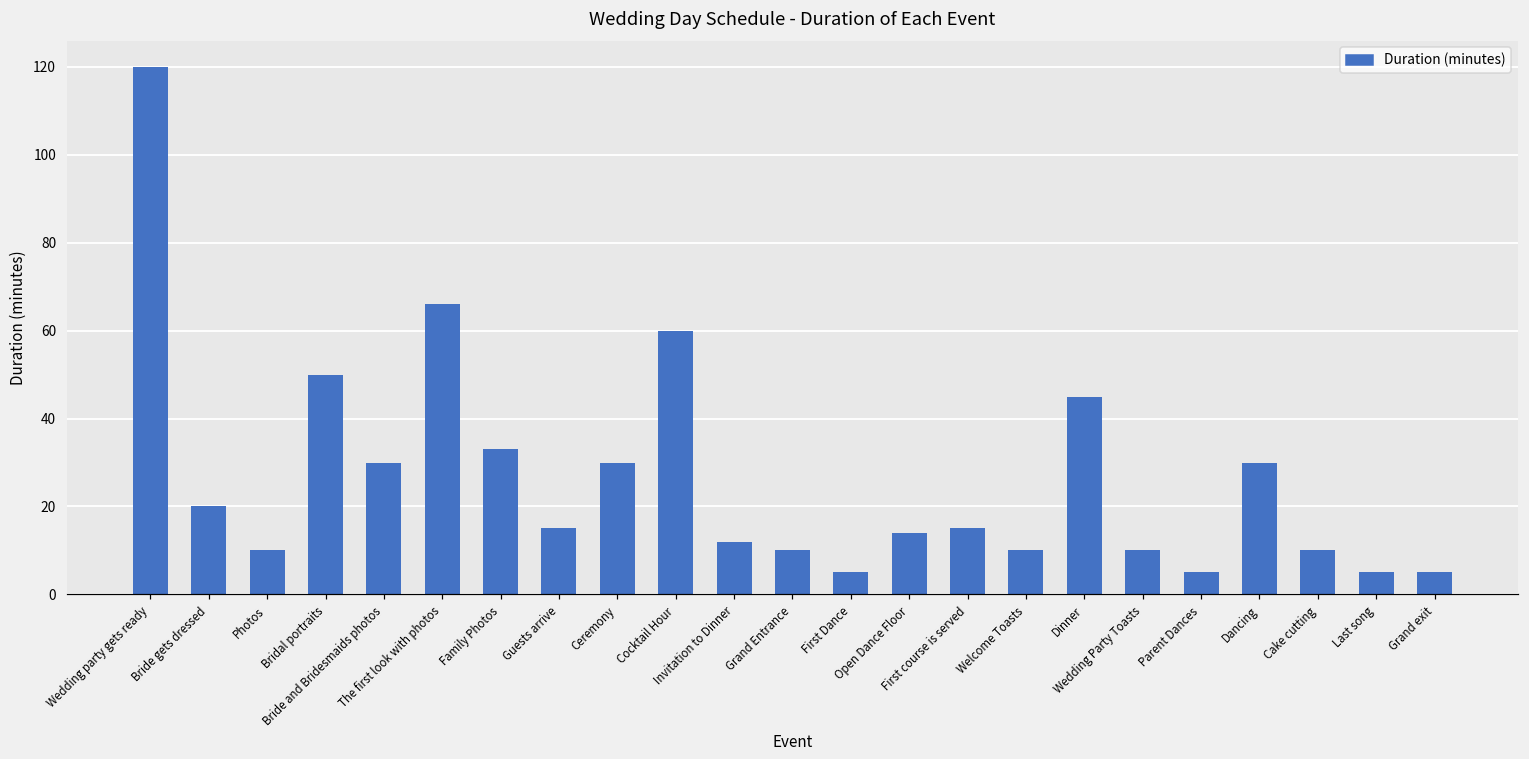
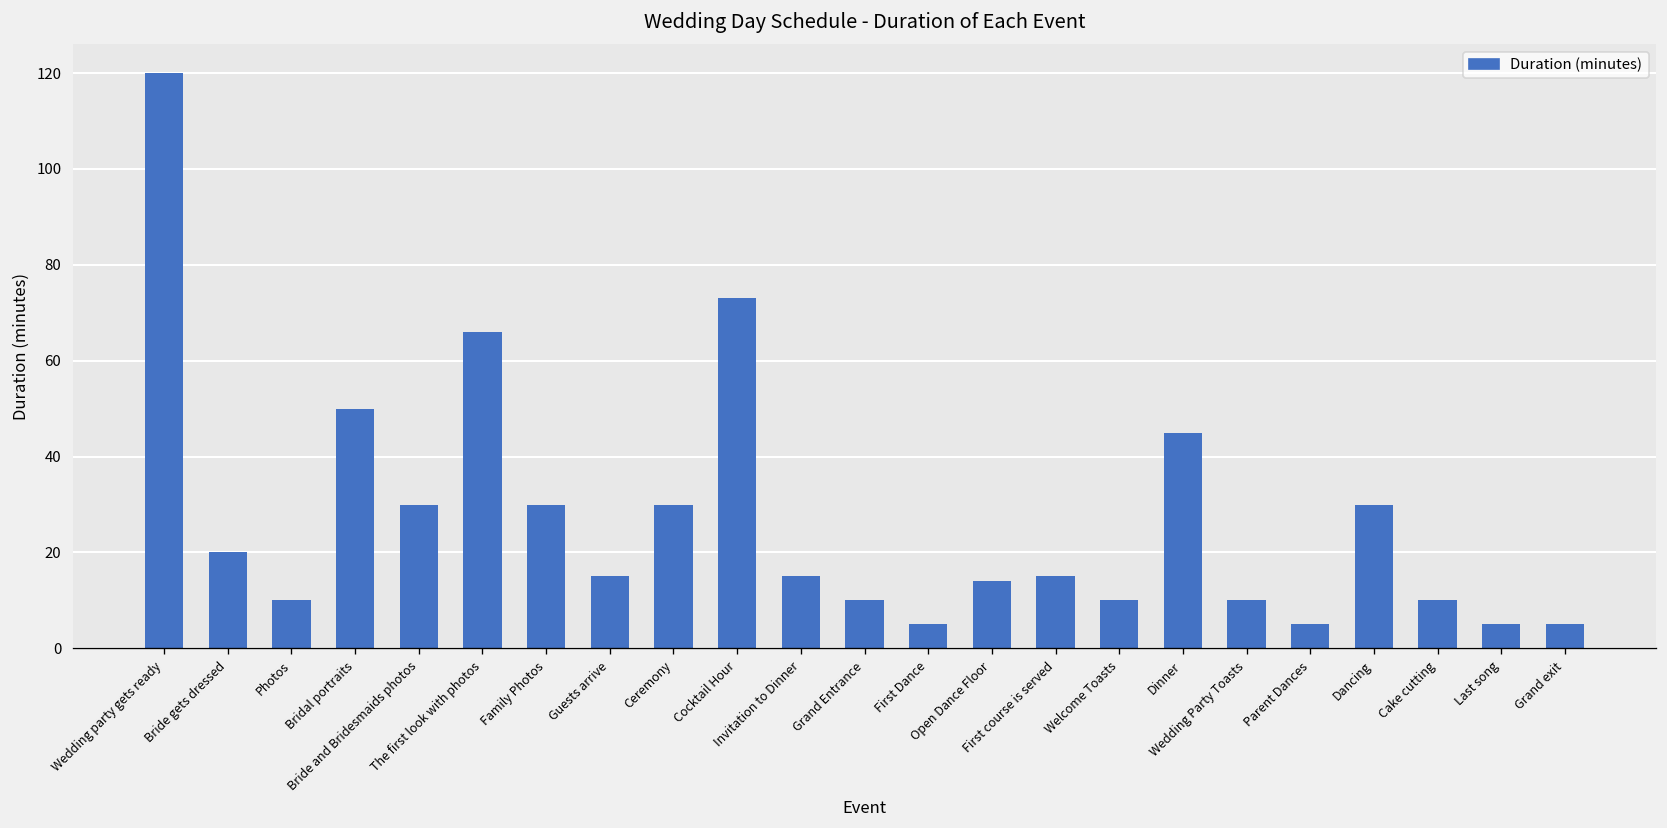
  {
    "Wedding party gets ready": 120,
    "Bride gets dressed": 20,
    "Photos": 10,
    "Bridal portraits": 50,
    "Bride and Bridesmaids photos": 30,
    "The first look with photos": 66,
-   "Family Photos": 33,
+   "Family Photos": 30,
    "Guests arrive": 15,
    "Ceremony": 30,
-   "Cocktail Hour": 60,
-   "Invitation to Dinner": 12,
+   "Cocktail Hour": 73,
+   "Invitation to Dinner": 15,
    "Grand Entrance": 10,
    "First Dance": 5,
    "Open Dance Floor": 14,
    "First course is served": 15,
    "Welcome Toasts": 10,
    "Dinner": 45,
    "Wedding Party Toasts": 10,
    "Parent Dances": 5,
    "Dancing": 30,
    "Cake cutting": 10,
    "Last song": 5,
    "Grand exit": 5
  }
